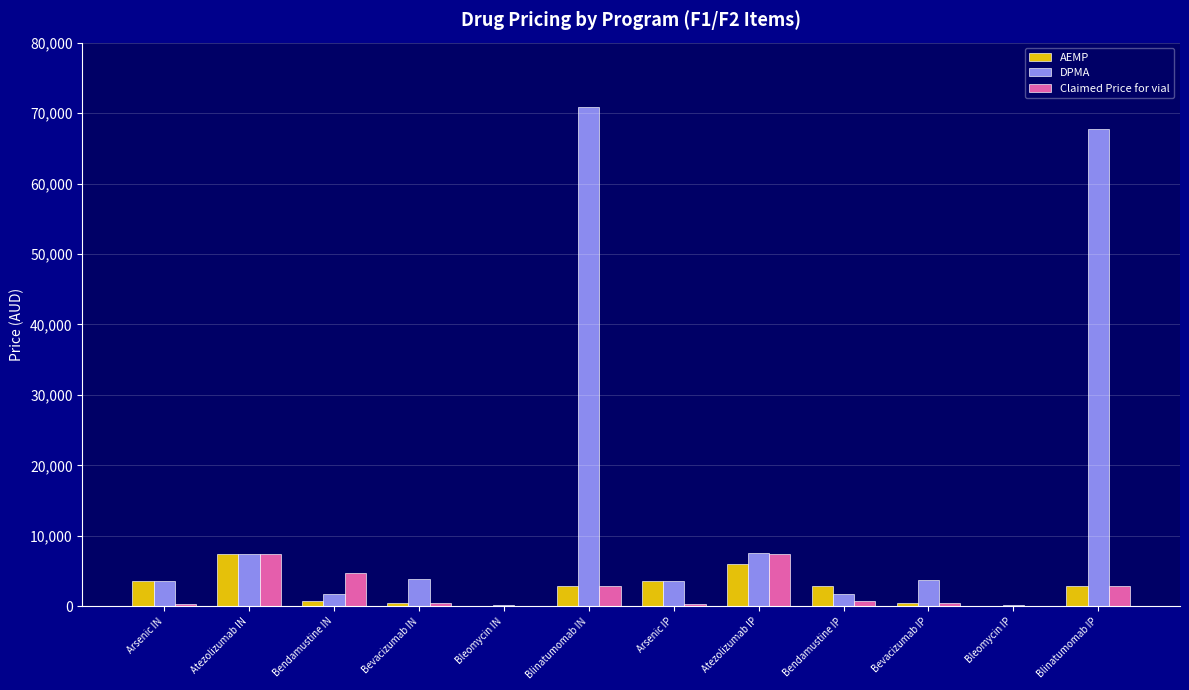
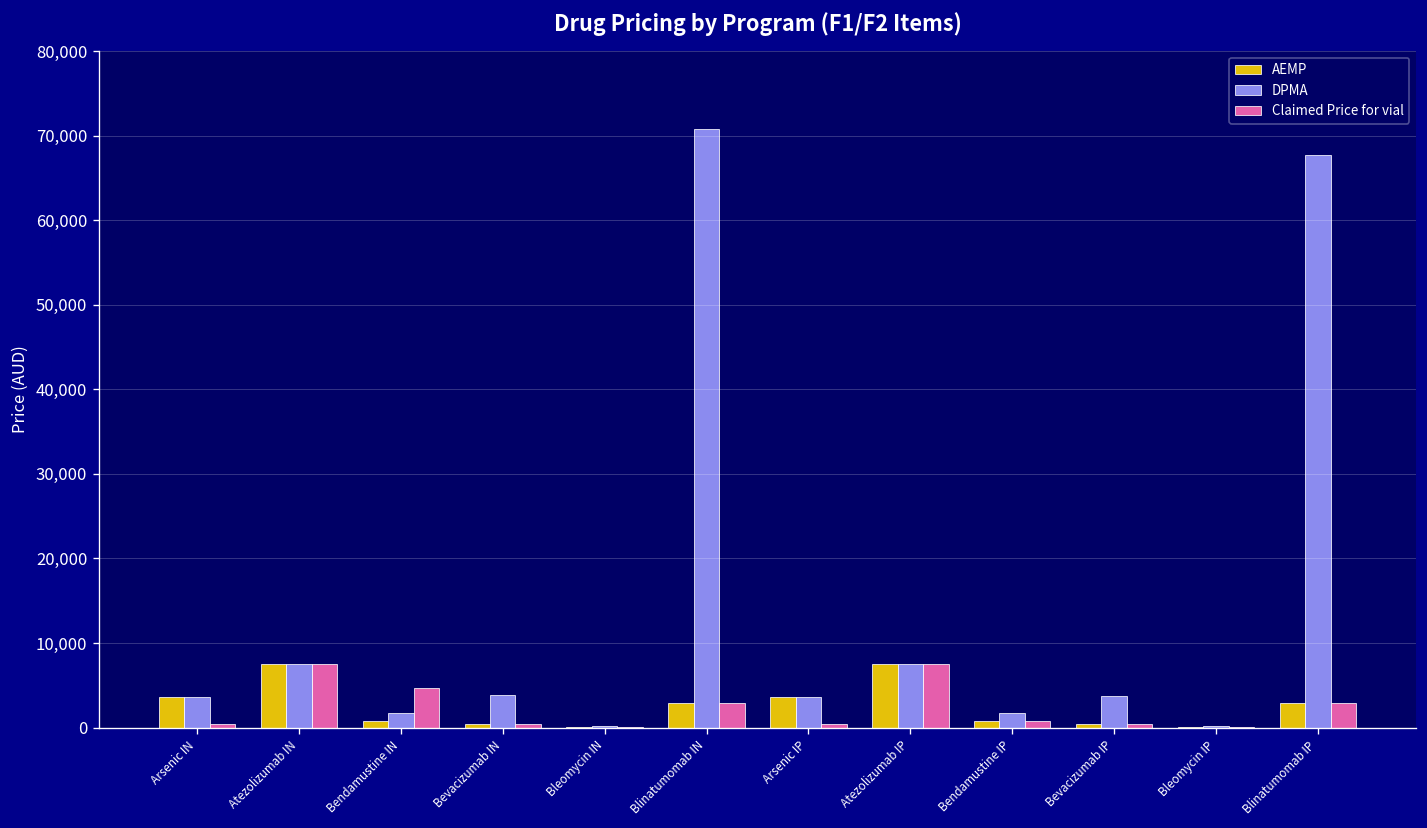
  {
    "AEMP": {
      "Arsenic IN": "4,000",
      "Atezolizumab IN": "7,000",
      "Bendamustine IN": "1,000",
      "Bevacizumab IN": "0",
      "Blinatumomab IN": "3,000",
      "Arsenic IP": "4,000",
-     "Atezolizumab IP": "6,000",
-     "Bendamustine IP": "3,000",
+     "Atezolizumab IP": "7,000",
+     "Bendamustine IP": "1,000",
      "Bevacizumab IP": "0",
      "Blinatumomab IP": "3,000"
    },
    "DPMA": {
      "Arsenic IN": "4,000",
      "Atezolizumab IN": "7,000",
      "Bendamustine IN": "2,000",
      "Bevacizumab IN": "4,000",
      "Blinatumomab IN": "71,000",
      "Arsenic IP": "4,000",
      "Atezolizumab IP": "8,000",
      "Bendamustine IP": "2,000",
      "Bevacizumab IP": "4,000",
      "Blinatumomab IP": "68,000"
    },
    "Claimed Price for vial": {
      "Arsenic IN": "0",
      "Atezolizumab IN": "7,000",
      "Bendamustine IN": "5,000",
      "Bevacizumab IN": "0",
      "Blinatumomab IN": "3,000",
      "Arsenic IP": "0",
      "Atezolizumab IP": "7,000",
      "Bendamustine IP": "1,000",
      "Bevacizumab IP": "0",
      "Blinatumomab IP": "3,000"
    }
  }
